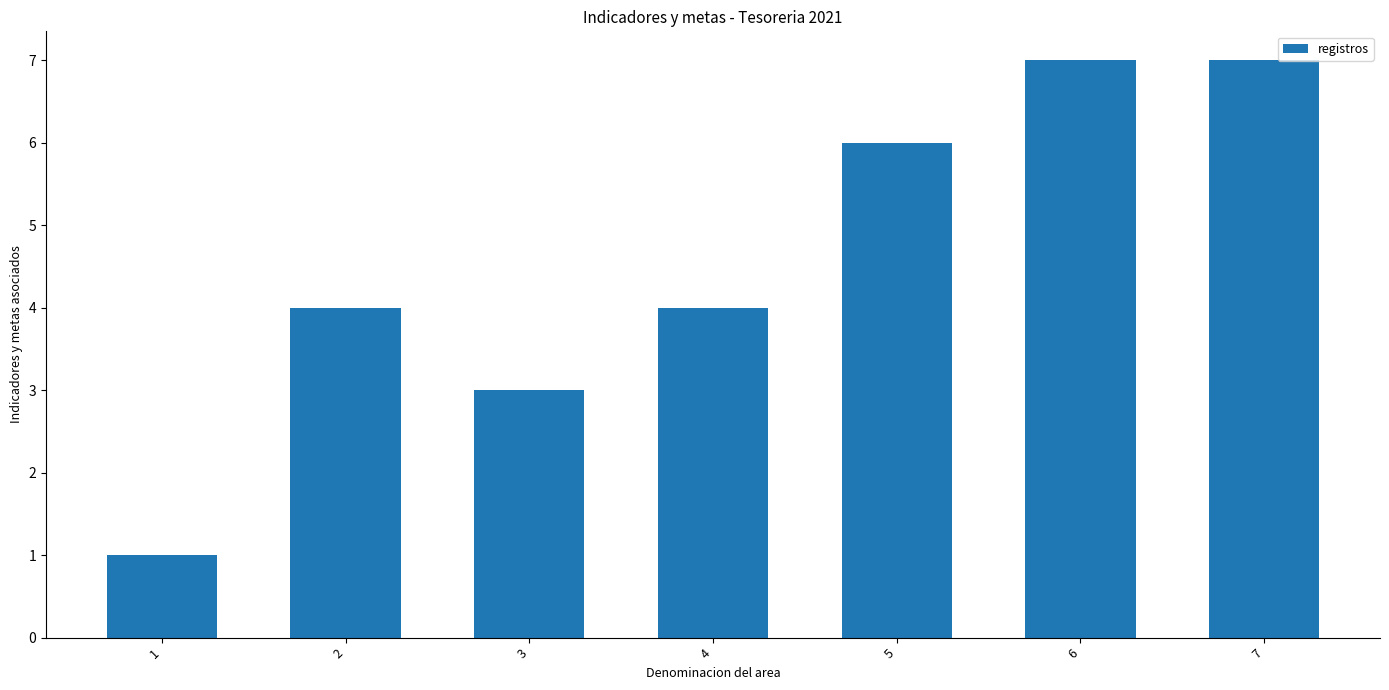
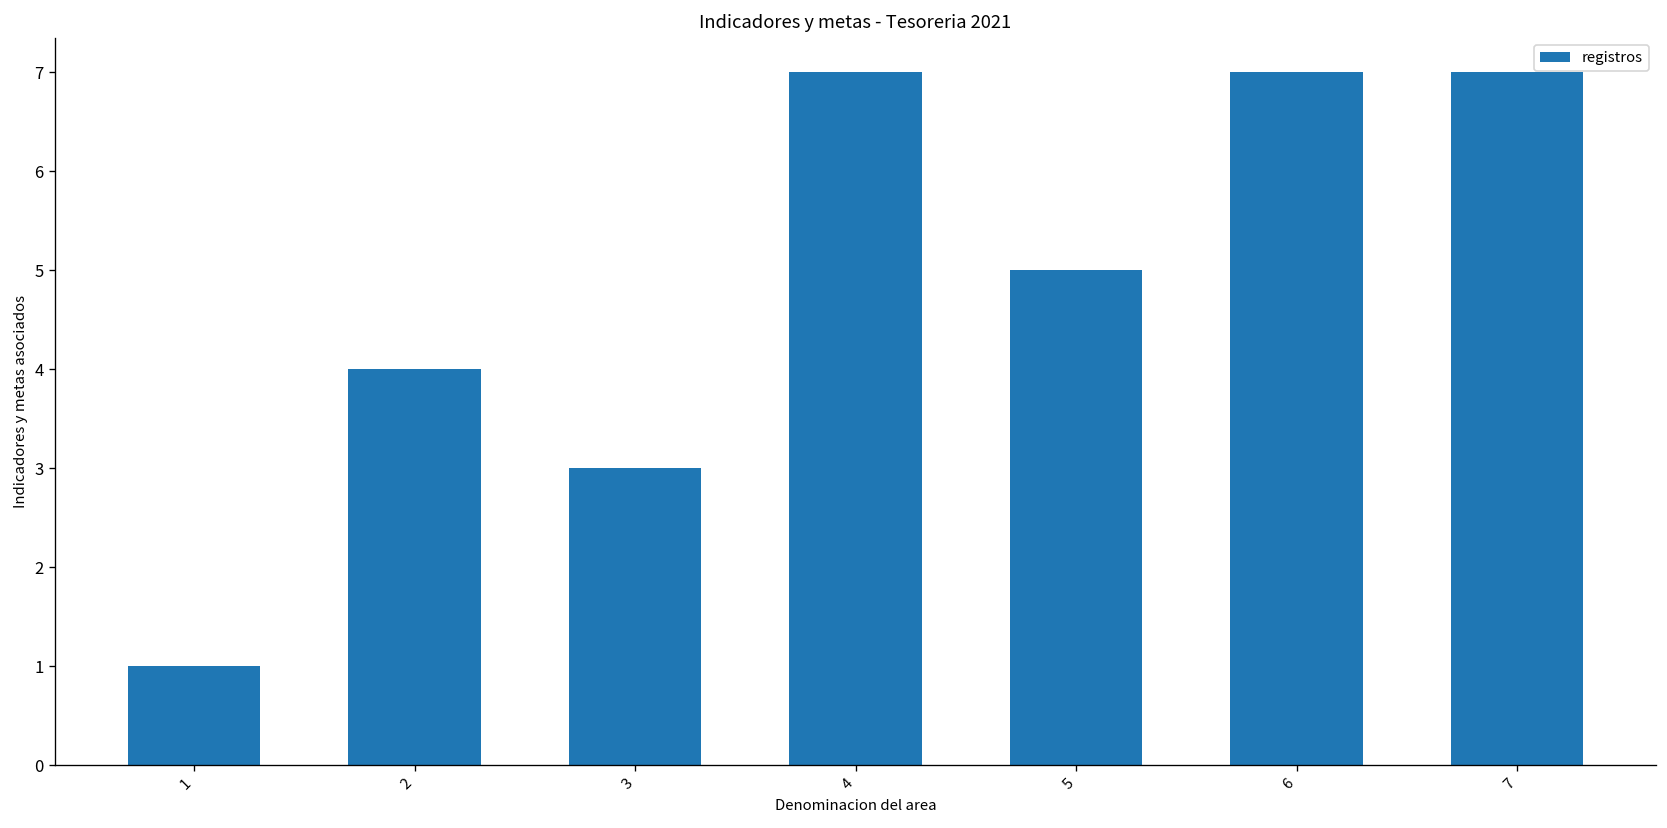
  {
    "1": 1,
    "2": 4,
    "3": 3,
-   "4": 4,
-   "5": 6,
+   "4": 7,
+   "5": 5,
    "6": 7,
    "7": 7
  }
